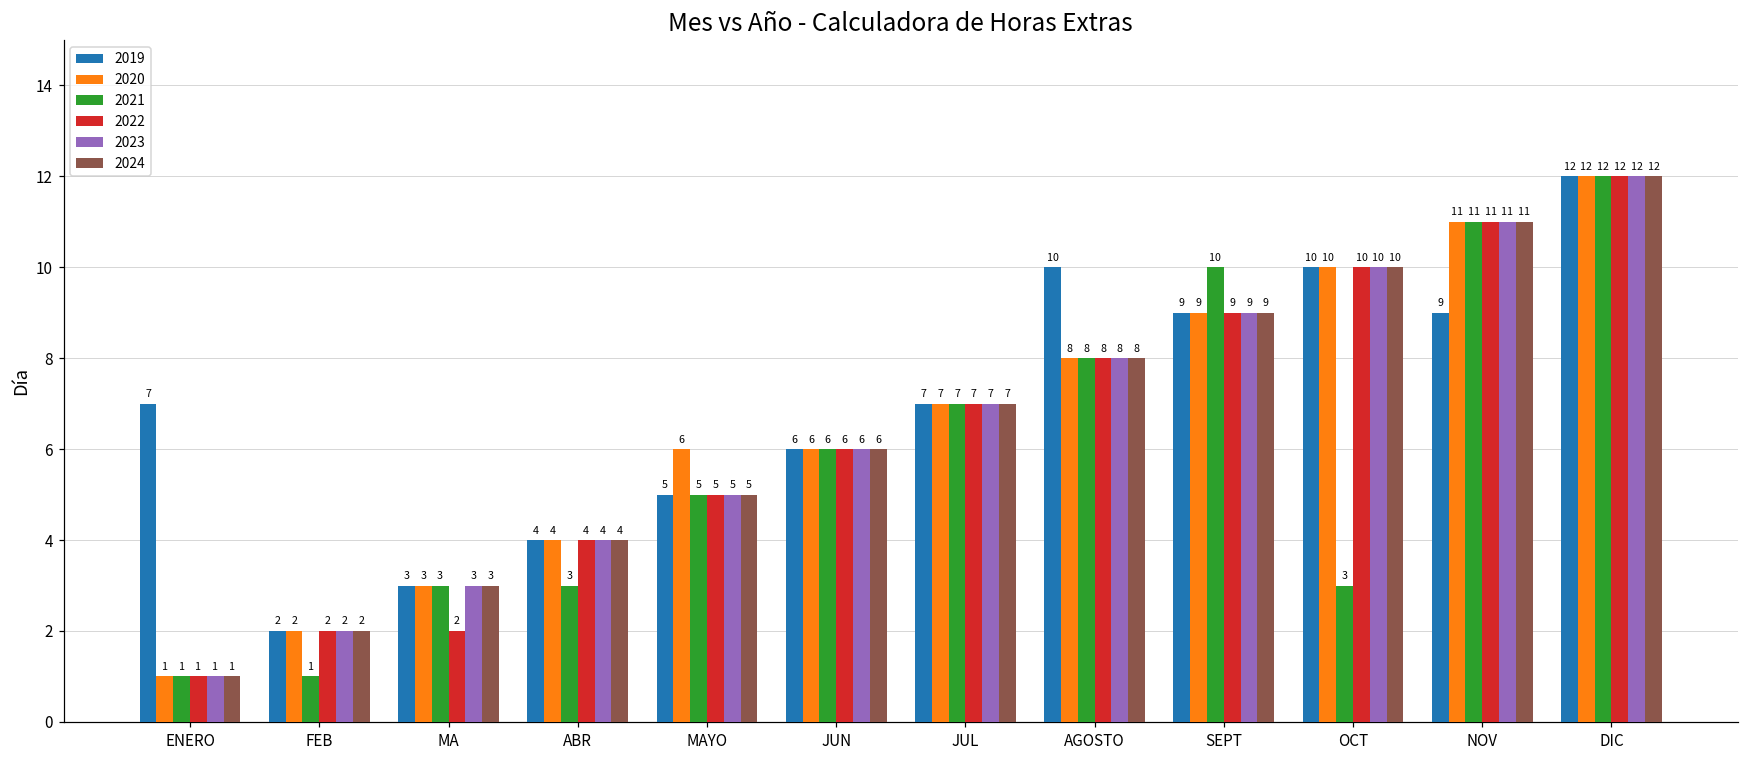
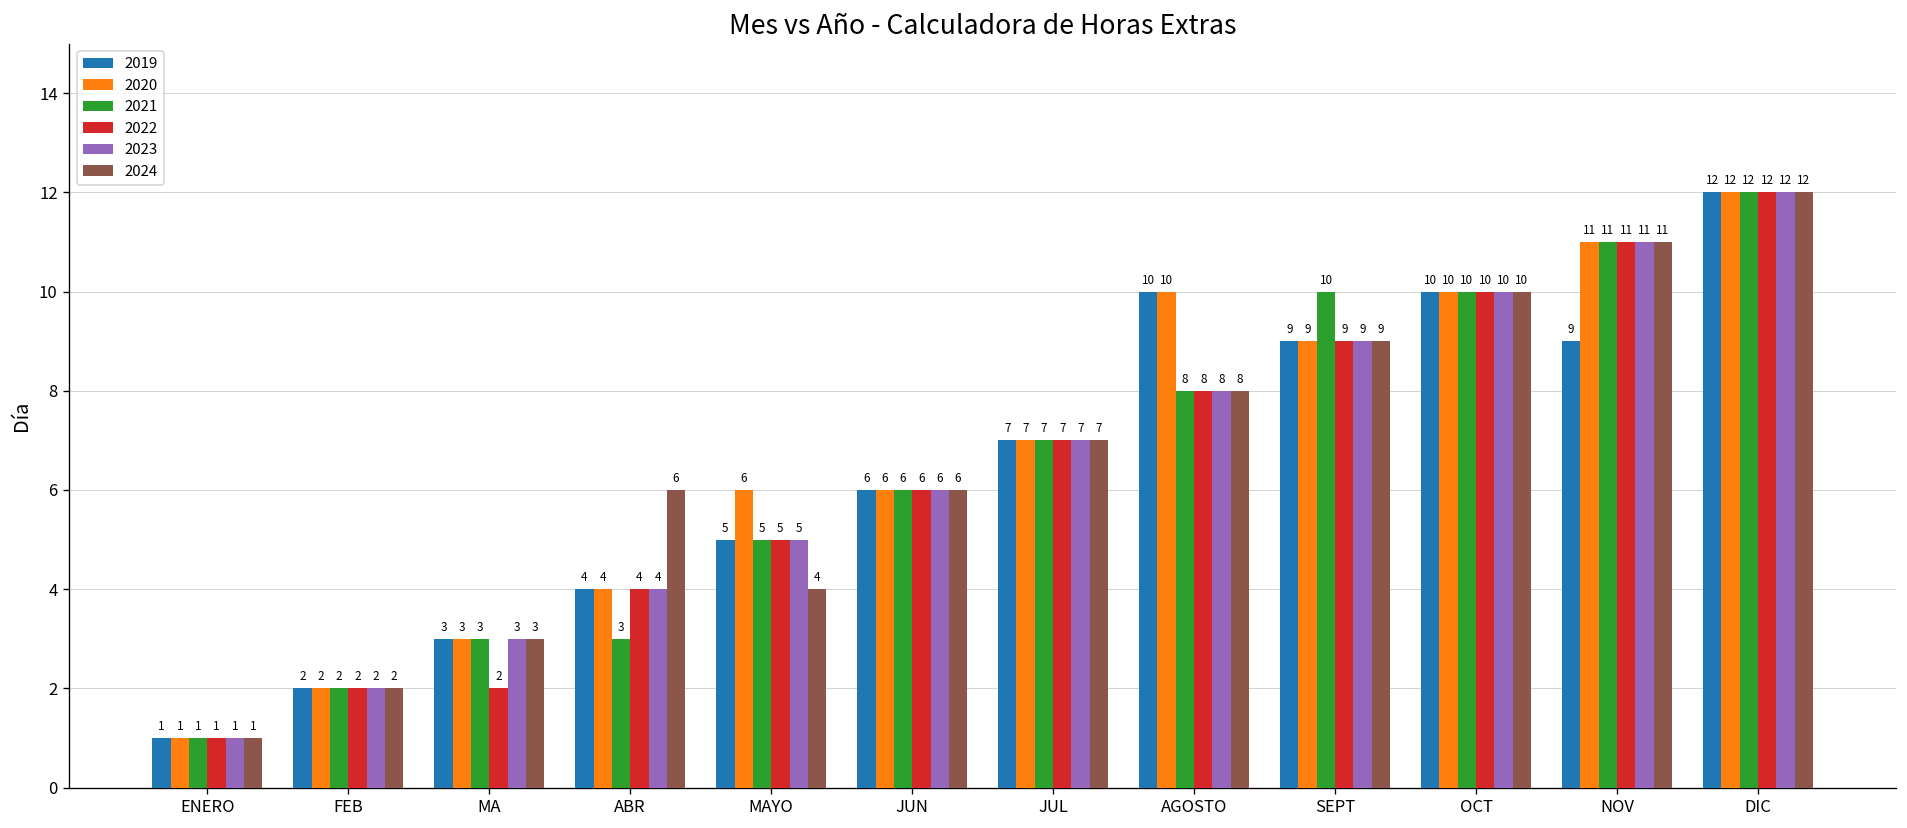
  {
    "2019": {
-     "ENERO": 7,
+     "ENERO": 1,
      "FEB": 2,
      "MA": 3,
      "ABR": 4,
      "MAYO": 5,
      "JUN": 6,
      "JUL": 7,
      "AGOSTO": 10,
      "SEPT": 9,
      "OCT": 10,
      "NOV": 9,
      "DIC": 12
    },
    "2020": {
      "ENERO": 1,
      "FEB": 2,
      "MA": 3,
      "ABR": 4,
      "MAYO": 6,
      "JUN": 6,
      "JUL": 7,
-     "AGOSTO": 8,
+     "AGOSTO": 10,
      "SEPT": 9,
      "OCT": 10,
      "NOV": 11,
      "DIC": 12
    },
    "2021": {
      "ENERO": 1,
-     "FEB": 1,
+     "FEB": 2,
      "MA": 3,
      "ABR": 3,
      "MAYO": 5,
      "JUN": 6,
      "JUL": 7,
      "AGOSTO": 8,
      "SEPT": 10,
-     "OCT": 3,
+     "OCT": 10,
      "NOV": 11,
      "DIC": 12
    },
    "2022": {
      "ENERO": 1,
      "FEB": 2,
      "MA": 2,
      "ABR": 4,
      "MAYO": 5,
      "JUN": 6,
      "JUL": 7,
      "AGOSTO": 8,
      "SEPT": 9,
      "OCT": 10,
      "NOV": 11,
      "DIC": 12
    },
    "2023": {
      "ENERO": 1,
      "FEB": 2,
      "MA": 3,
      "ABR": 4,
      "MAYO": 5,
      "JUN": 6,
      "JUL": 7,
      "AGOSTO": 8,
      "SEPT": 9,
      "OCT": 10,
      "NOV": 11,
      "DIC": 12
    },
    "2024": {
      "ENERO": 1,
      "FEB": 2,
      "MA": 3,
-     "ABR": 4,
-     "MAYO": 5,
+     "ABR": 6,
+     "MAYO": 4,
      "JUN": 6,
      "JUL": 7,
      "AGOSTO": 8,
      "SEPT": 9,
      "OCT": 10,
      "NOV": 11,
      "DIC": 12
    }
  }
